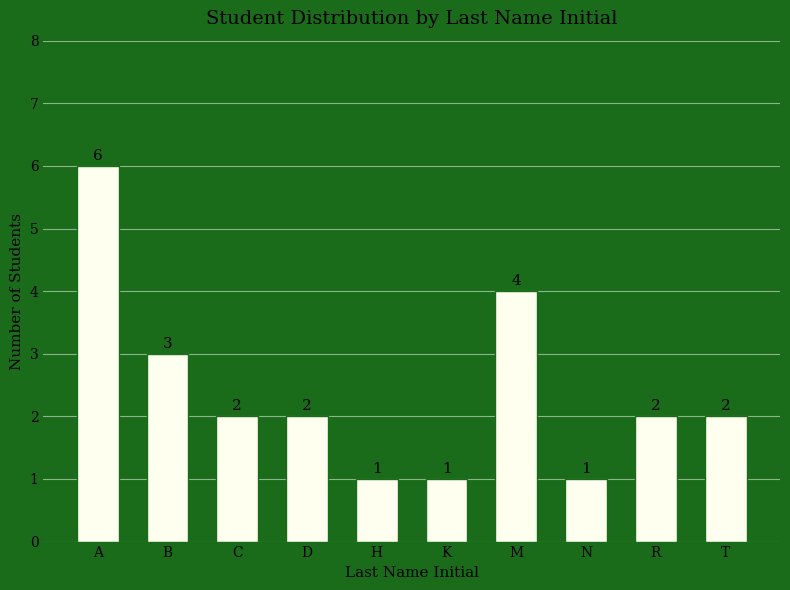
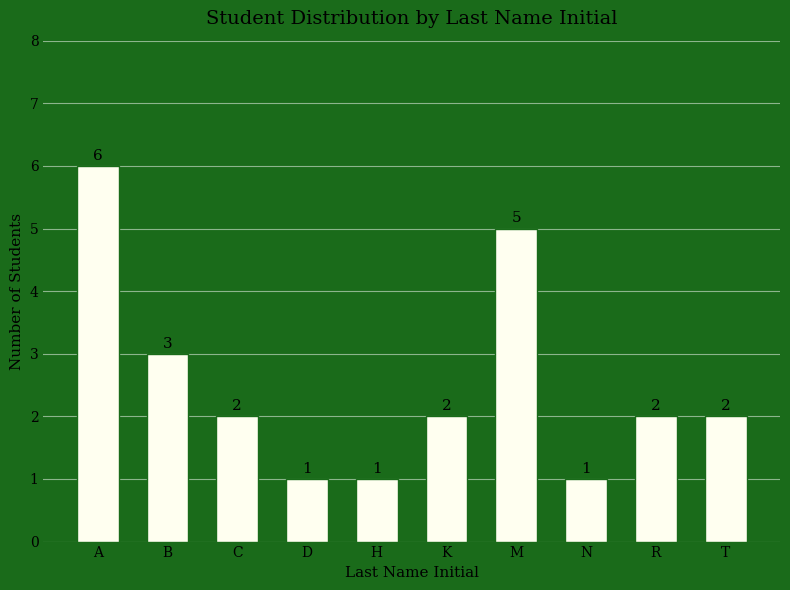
  {
    "A": 6,
    "B": 3,
    "C": 2,
-   "D": 2,
+   "D": 1,
    "H": 1,
-   "K": 1,
-   "M": 4,
+   "K": 2,
+   "M": 5,
    "N": 1,
    "R": 2,
    "T": 2
  }
